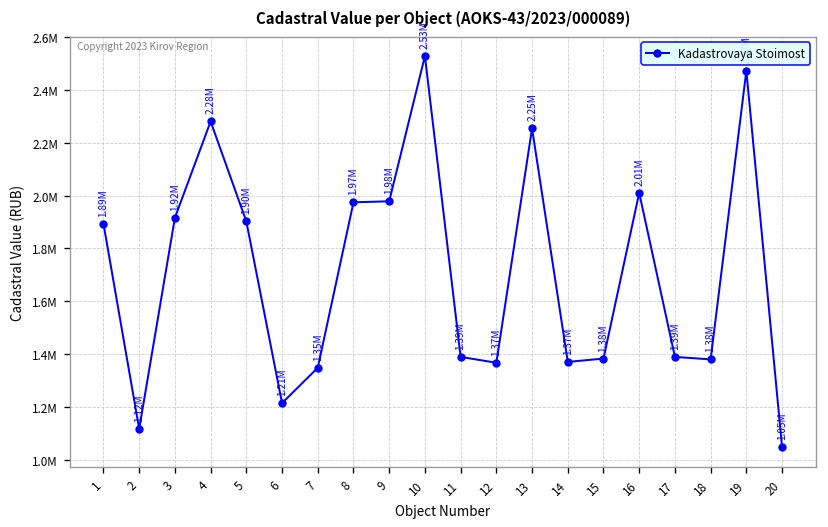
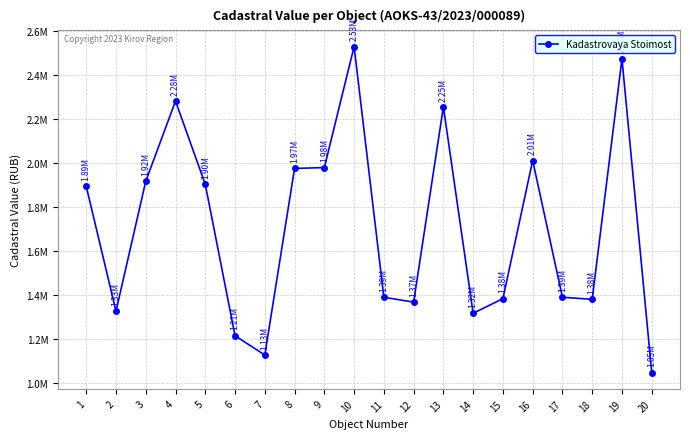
  {
    "1": "1.89M",
-   "2": "1.12M",
+   "2": "1.33M",
    "3": "1.92M",
    "4": "2.28M",
    "5": "1.90M",
    "6": "1.21M",
-   "7": "1.35M",
+   "7": "1.13M",
    "8": "1.97M",
    "9": "1.98M",
    "10": "2.53M",
    "11": "1.39M",
    "12": "1.37M",
    "13": "2.25M",
-   "14": "1.37M",
+   "14": "1.32M",
    "15": "1.38M",
    "16": "2.01M",
    "17": "1.39M",
    "18": "1.38M",
    "20": "1.05M"
  }
